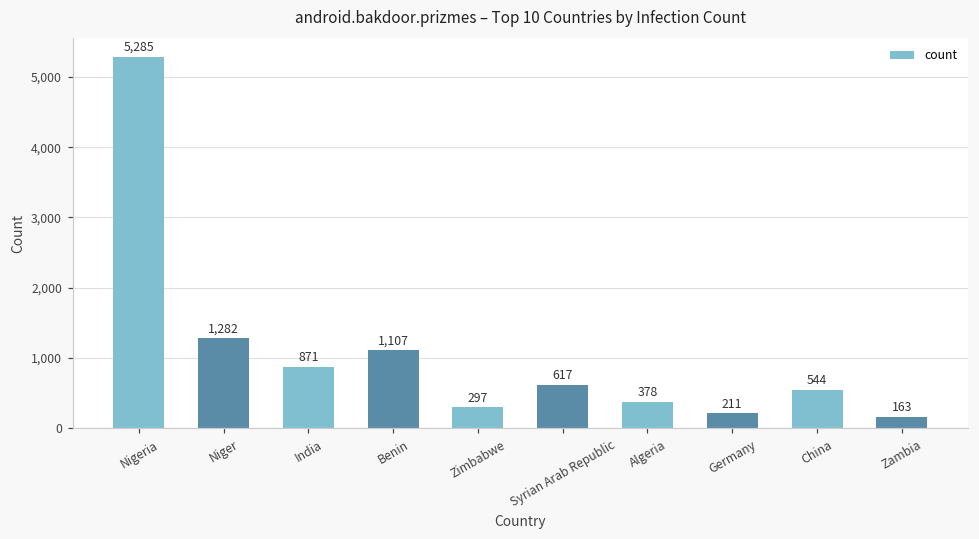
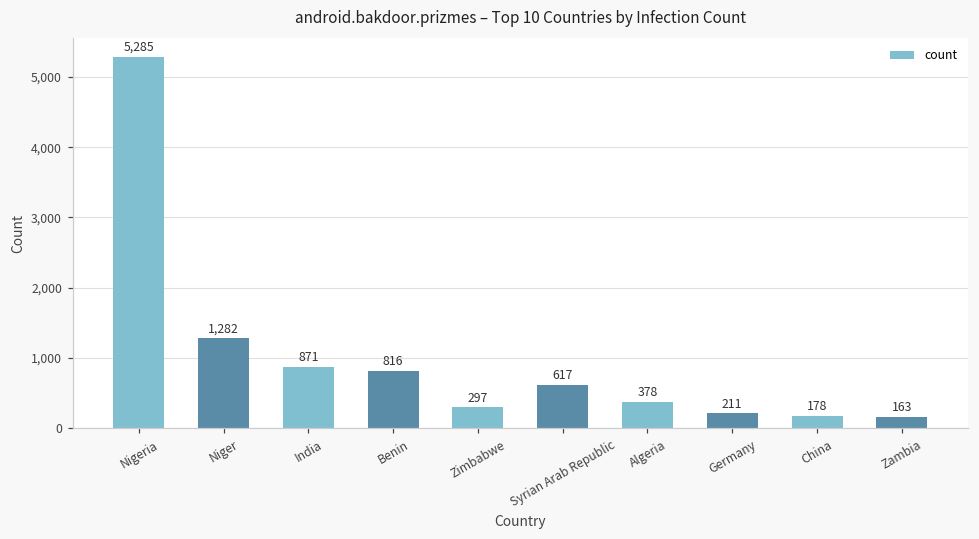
  {
    "Nigeria": "5,285",
    "Niger": "1,282",
    "India": "871",
-   "Benin": "1,107",
+   "Benin": "816",
    "Zimbabwe": "297",
    "Syrian Arab Republic": "617",
    "Algeria": "378",
    "Germany": "211",
-   "China": "544",
+   "China": "178",
    "Zambia": "163"
  }
